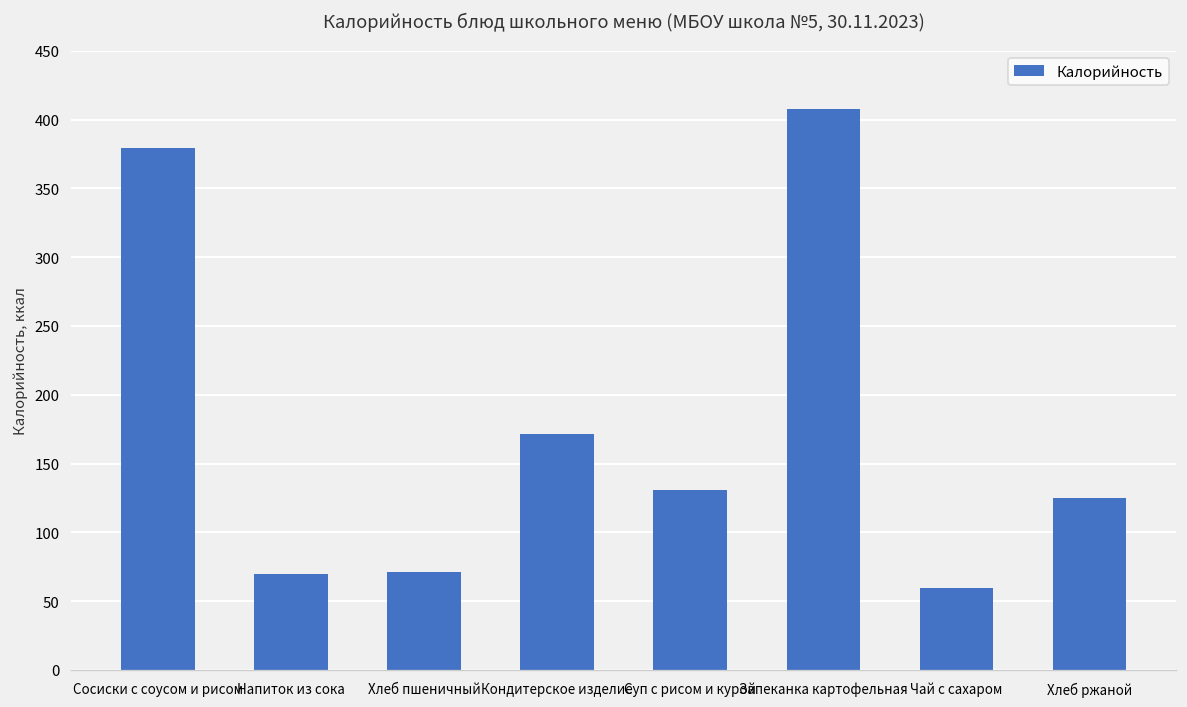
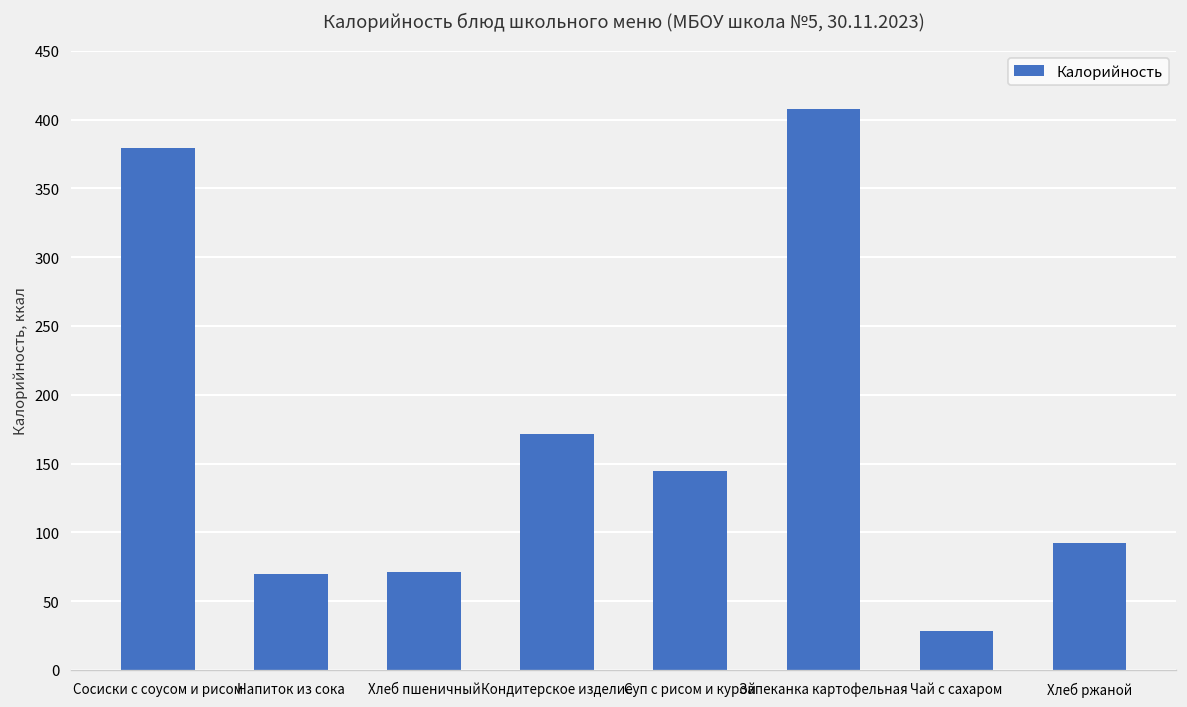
  {
    "Сосиски с соусом и рисом": 379,
    "Напиток из сока": 69,
    "Хлеб пшеничный": 71,
    "Кондитерское изделие": 172,
-   "Суп с рисом и курой": 131,
+   "Суп с рисом и курой": 144,
    "Запеканка картофельная": 408,
-   "Чай с сахаром": 59,
-   "Хлеб ржаной": 125
+   "Чай с сахаром": 29,
+   "Хлеб ржаной": 92
  }
